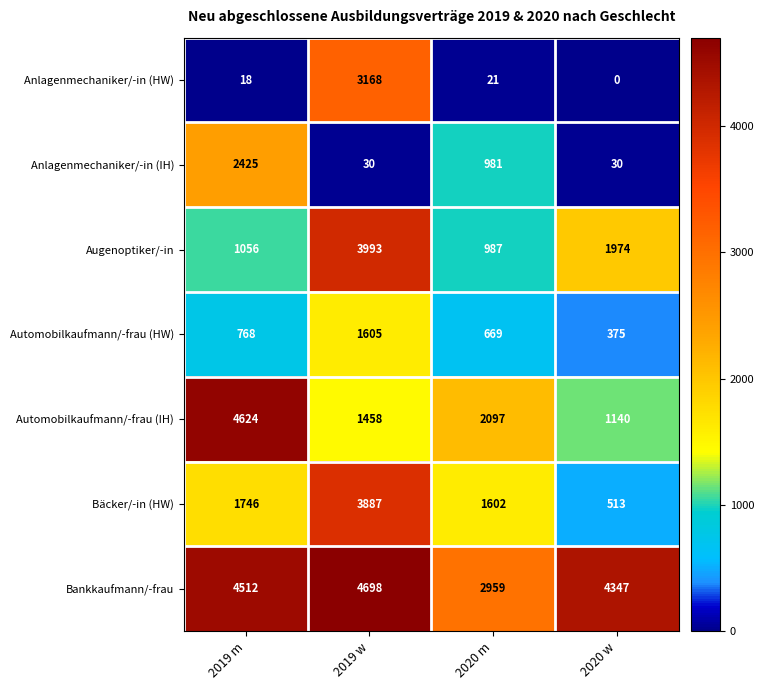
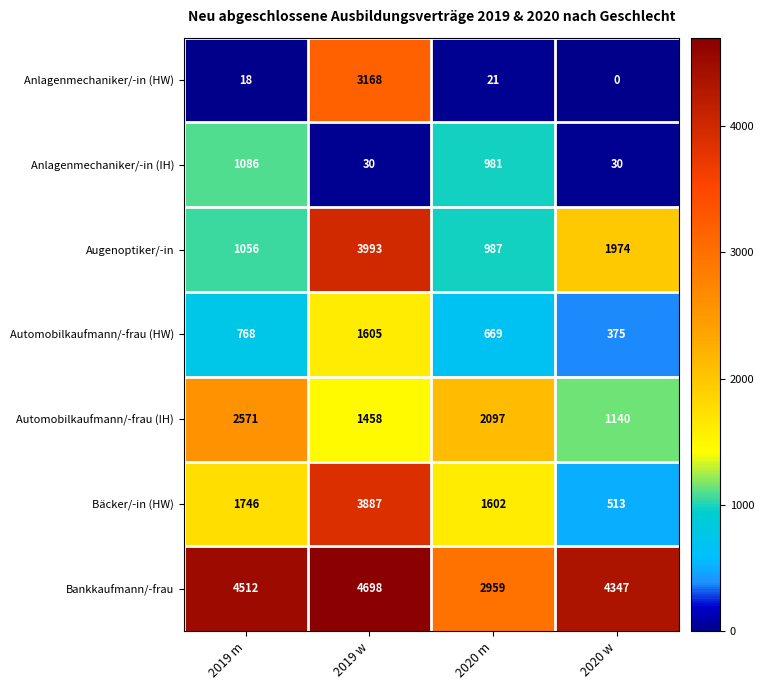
  {
    "Anlagenmechaniker/-in (HW)": {
      "2019 m": 18,
      "2019 w": 3168,
      "2020 m": 21,
      "2020 w": 0
    },
    "Anlagenmechaniker/-in (IH)": {
-     "2019 m": 2425,
+     "2019 m": 1086,
      "2019 w": 30,
      "2020 m": 981,
      "2020 w": 30
    },
    "Augenoptiker/-in": {
      "2019 m": 1056,
      "2019 w": 3993,
      "2020 m": 987,
      "2020 w": 1974
    },
    "Automobilkaufmann/-frau (HW)": {
      "2019 m": 768,
      "2019 w": 1605,
      "2020 m": 669,
      "2020 w": 375
    },
    "Automobilkaufmann/-frau (IH)": {
-     "2019 m": 4624,
+     "2019 m": 2571,
      "2019 w": 1458,
      "2020 m": 2097,
      "2020 w": 1140
    },
    "Bäcker/-in (HW)": {
      "2019 m": 1746,
      "2019 w": 3887,
      "2020 m": 1602,
      "2020 w": 513
    },
    "Bankkaufmann/-frau": {
      "2019 m": 4512,
      "2019 w": 4698,
      "2020 m": 2959,
      "2020 w": 4347
    }
  }
